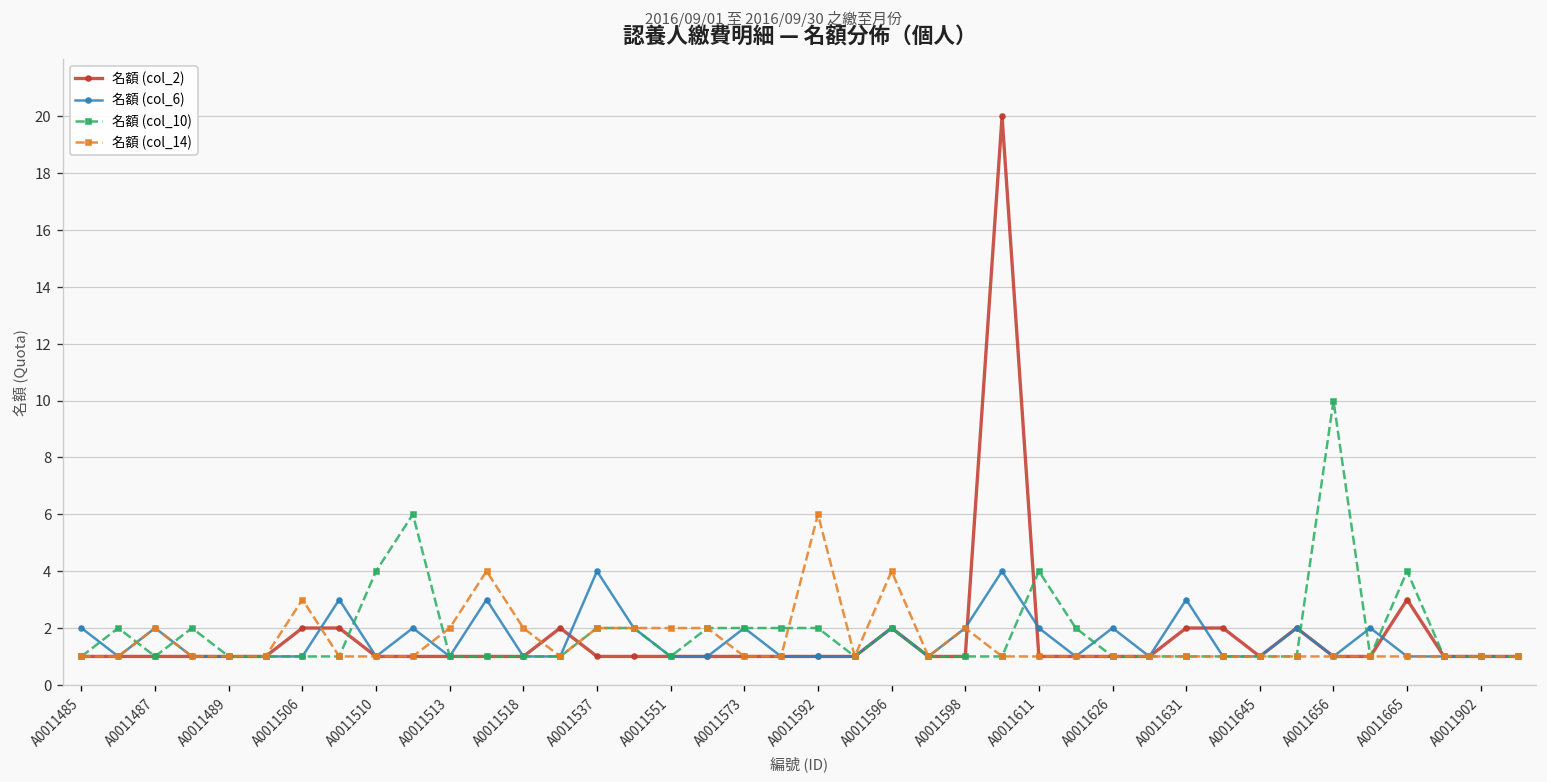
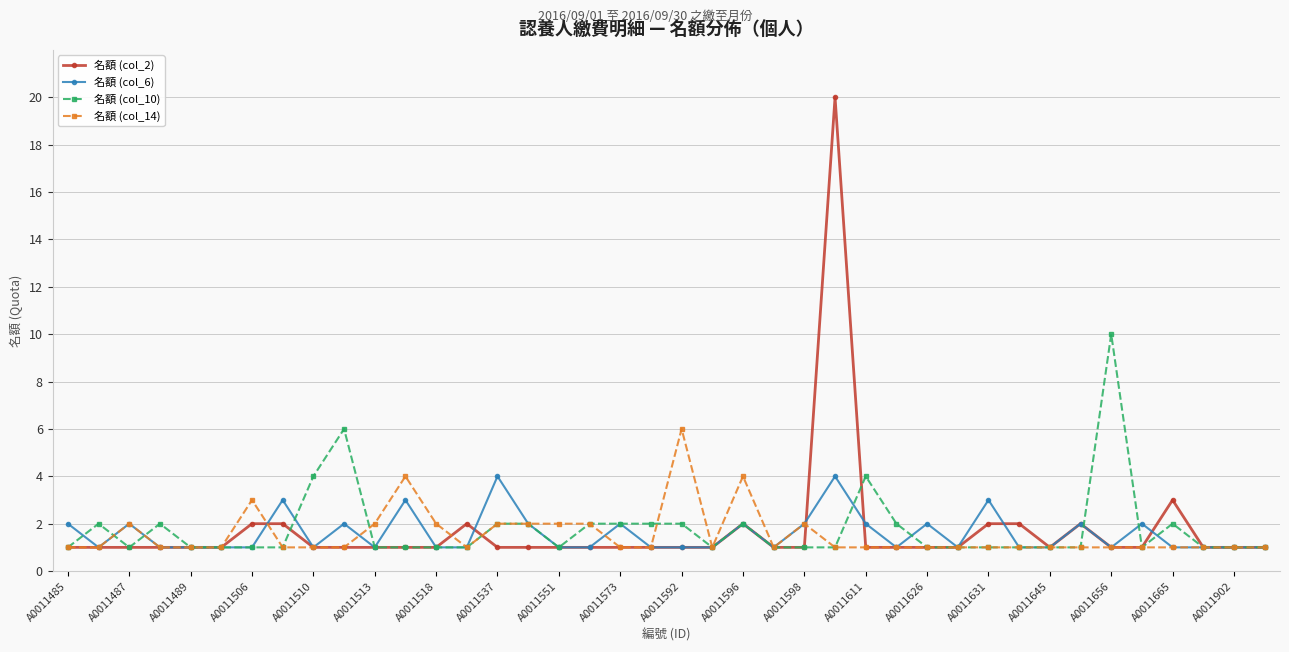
  {
    "名額 (col_2)": {
      "A0011506": 2,
      "A0011537": 1,
      "A0011631": 2,
      "A0011665": 3
    },
    "名額 (col_6)": {
      "A0011485": 2,
      "A0011537": 4,
      "A0011611": 2,
      "A0011626": 2,
      "A0011631": 3
    },
    "名額 (col_10)": {
      "A0011510": 4,
      "A0011592": 2,
      "A0011611": 4,
      "A0011656": 10,
-     "A0011665": 4
+     "A0011665": 2
    },
    "名額 (col_14)": {
      "A0011506": 3,
      "A0011513": 2,
      "A0011518": 2,
      "A0011551": 2,
      "A0011592": 6,
      "A0011596": 4
    }
  }
